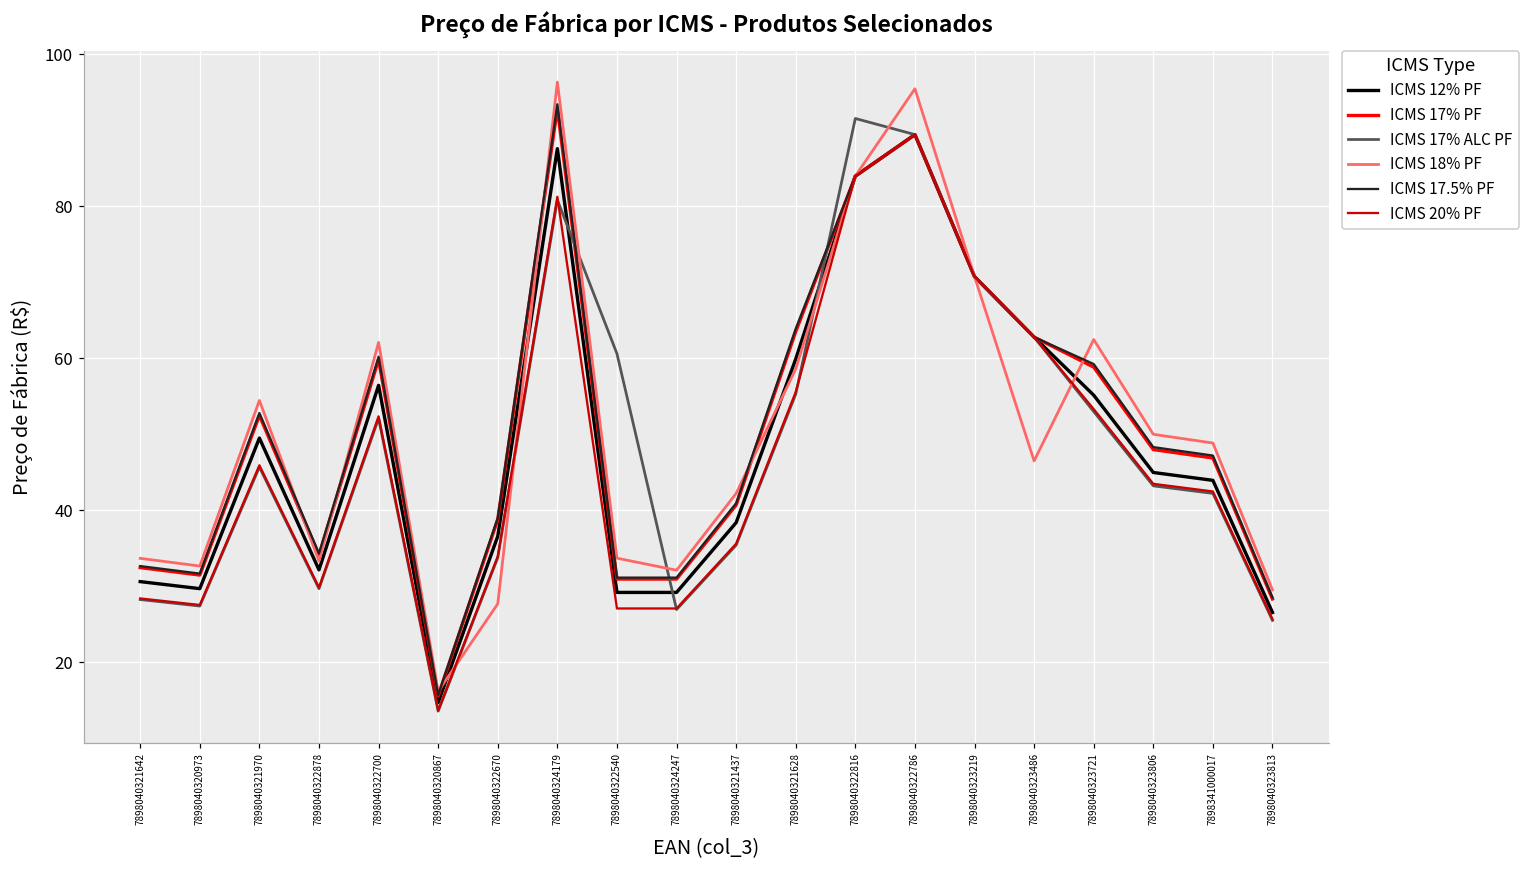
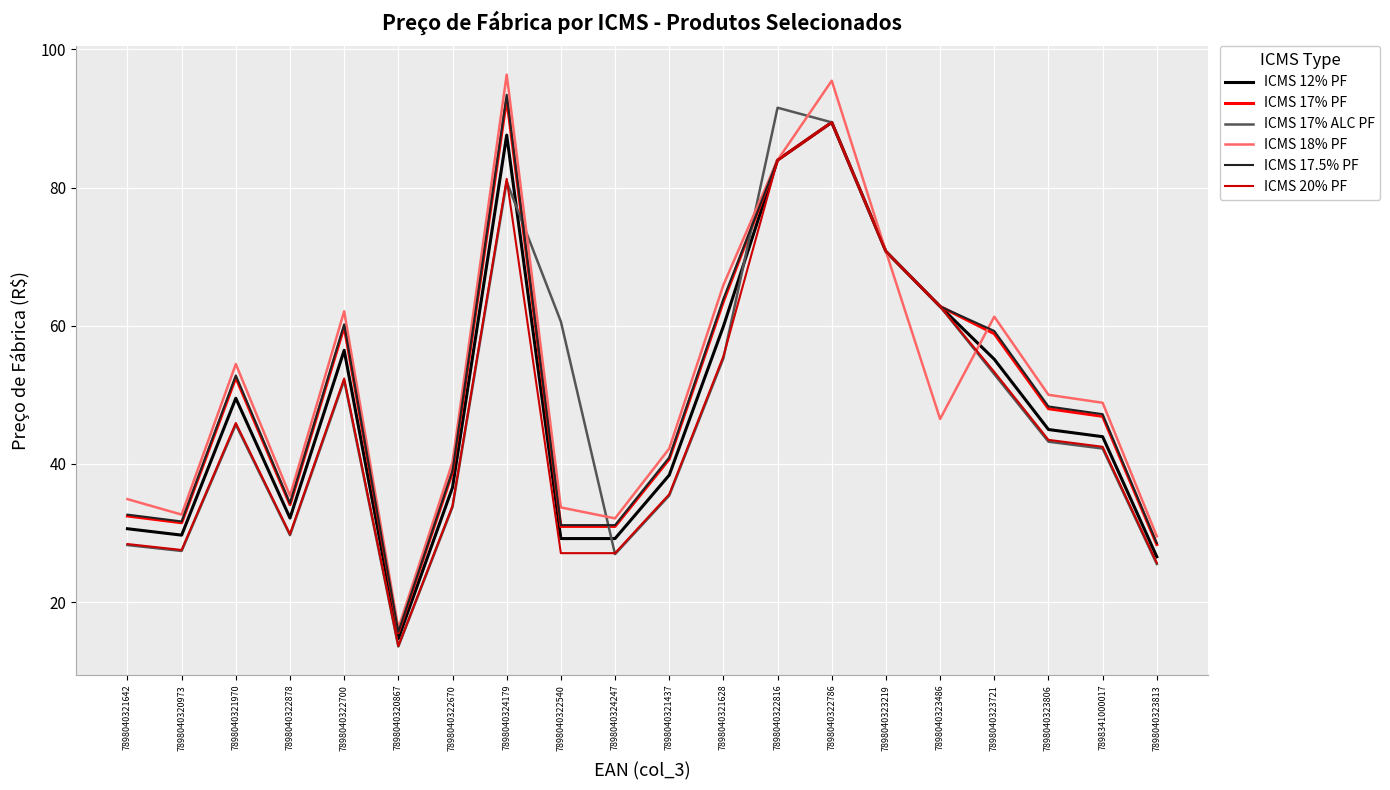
  {
    "ICMS 17% ALC PF": {
      "7898040324179": 81,
      "7898040322540": 61,
      "7898040322816": 92
    },
    "ICMS 18% PF": {
-     "7898040321642": 34,
+     "7898040321642": 35,
      "7898040320973": 33,
      "7898040321970": 54,
-     "7898040322878": 33,
+     "7898040322878": 35,
      "7898040322700": 62,
      "7898040320867": 16,
-     "7898040322670": 28,
+     "7898040322670": 40,
      "7898040324179": 96,
      "7898040322540": 34,
      "7898040324247": 32,
      "7898040321437": 42,
-     "7898040321628": 59,
+     "7898040321628": 66,
      "7898040322786": 95,
      "7898040323486": 47,
-     "7898040323721": 62,
+     "7898040323721": 61,
      "7898040323806": 50,
      "7898341000017": 49,
      "7898040323813": 30
    }
  }
